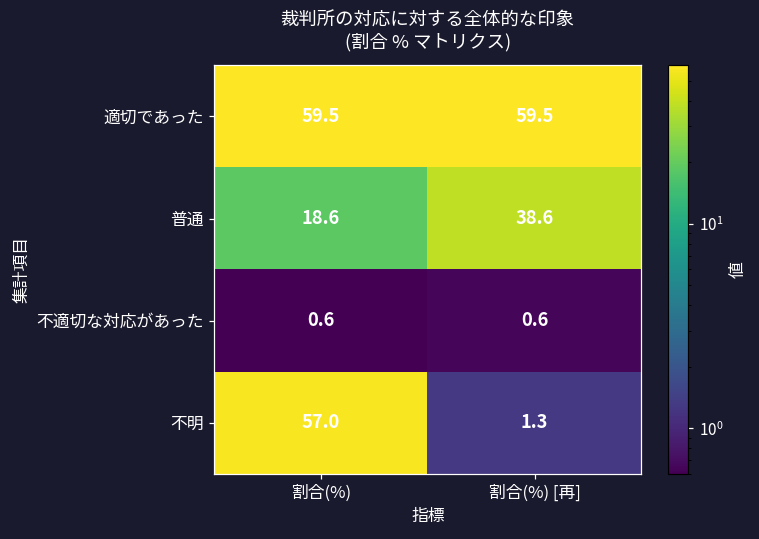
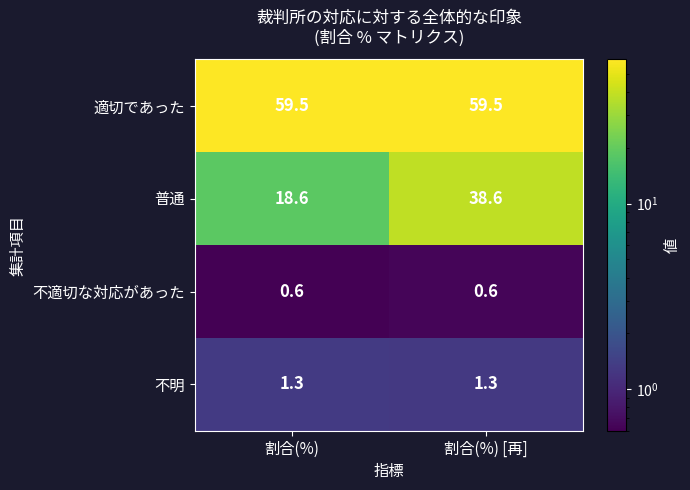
  {
    "適切であった": {
      "割合(%)": 59.5,
      "割合(%) [再]": 59.5
    },
    "普通": {
      "割合(%)": 18.6,
      "割合(%) [再]": 38.6
    },
    "不適切な対応があった": {
      "割合(%)": 0.6,
      "割合(%) [再]": 0.6
    },
    "不明": {
-     "割合(%)": 57.0,
+     "割合(%)": 1.3,
      "割合(%) [再]": 1.3
    }
  }
